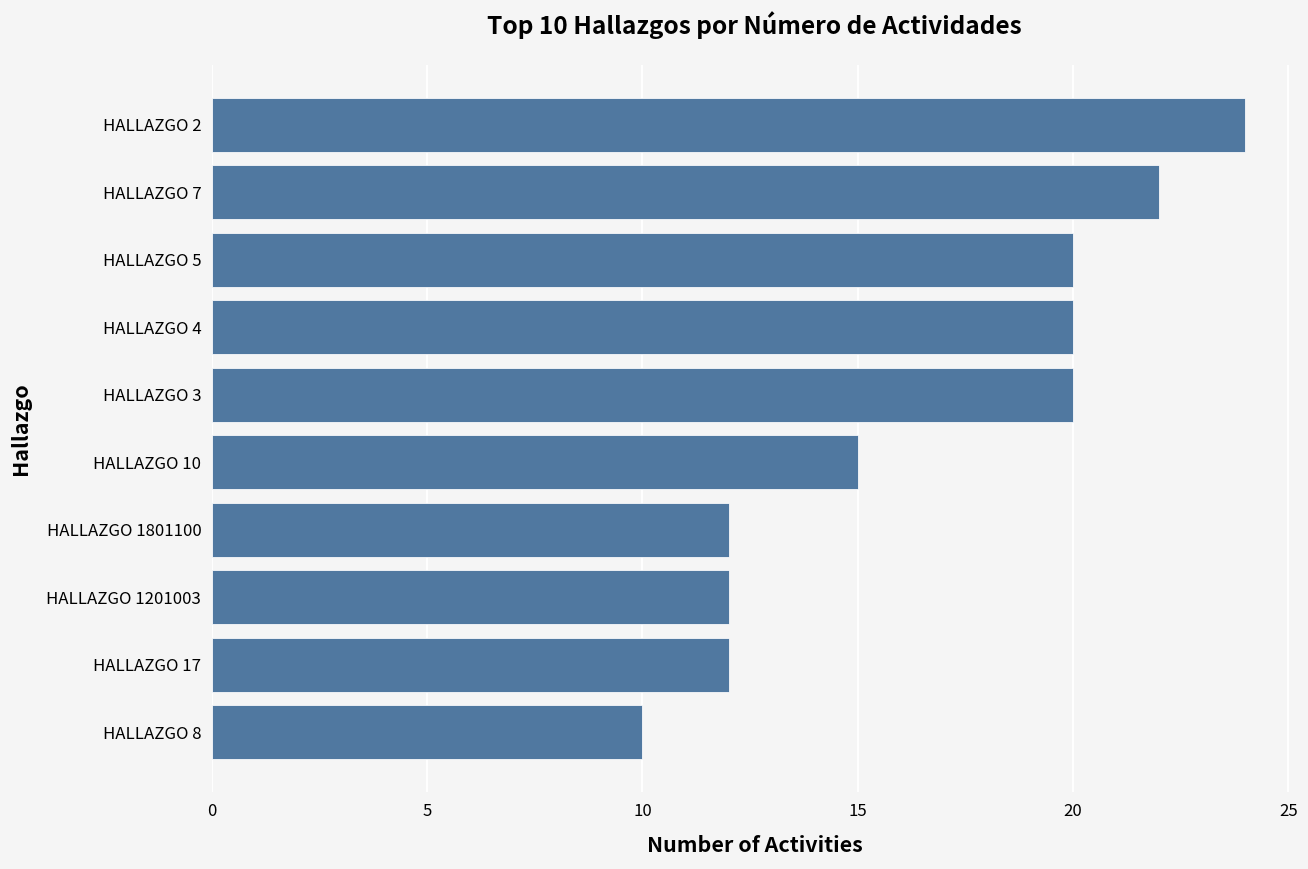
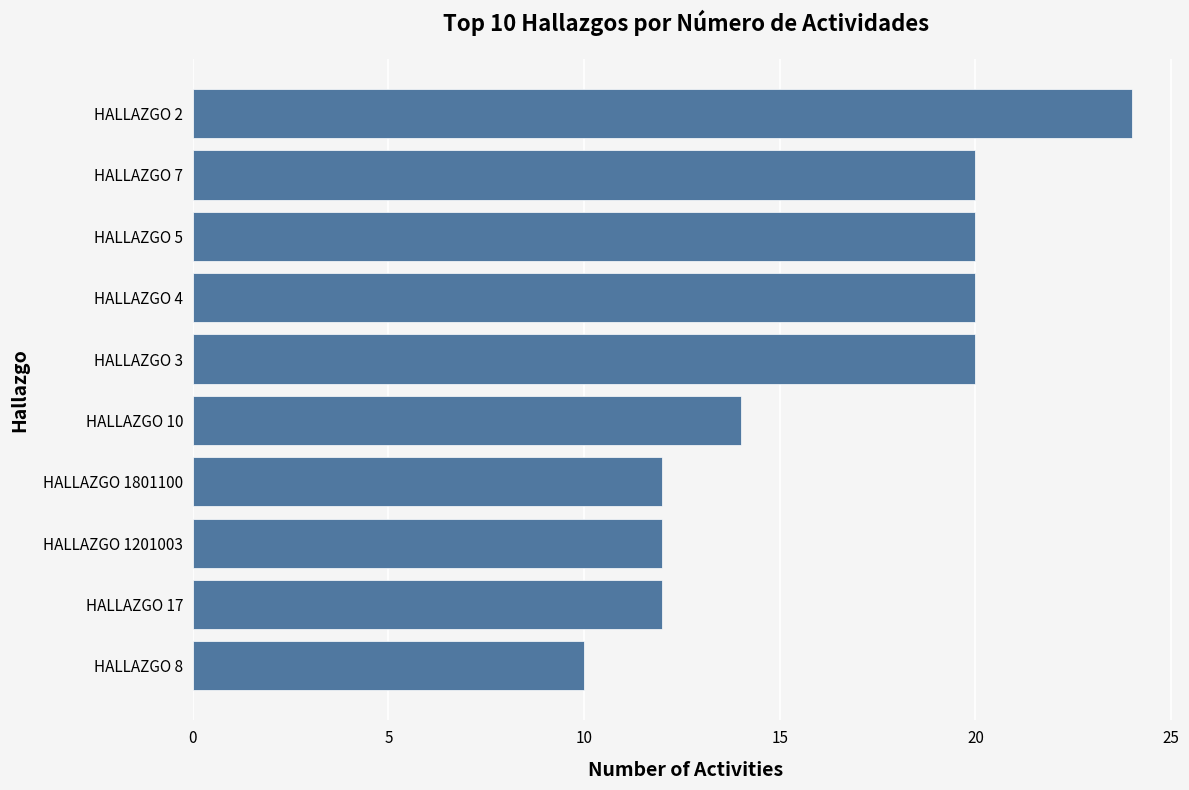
  {
    "HALLAZGO 2": 24,
-   "HALLAZGO 7": 22,
+   "HALLAZGO 7": 20,
    "HALLAZGO 5": 20,
    "HALLAZGO 4": 20,
    "HALLAZGO 3": 20,
-   "HALLAZGO 10": 15,
+   "HALLAZGO 10": 14,
    "HALLAZGO 1801100": 12,
    "HALLAZGO 1201003": 12,
    "HALLAZGO 17": 12,
    "HALLAZGO 8": 10
  }
